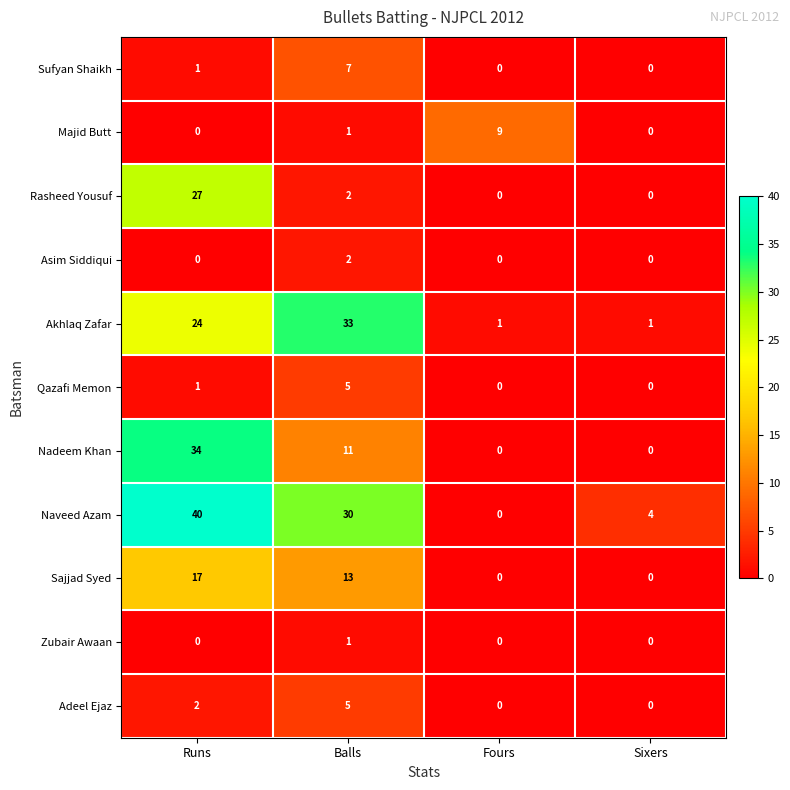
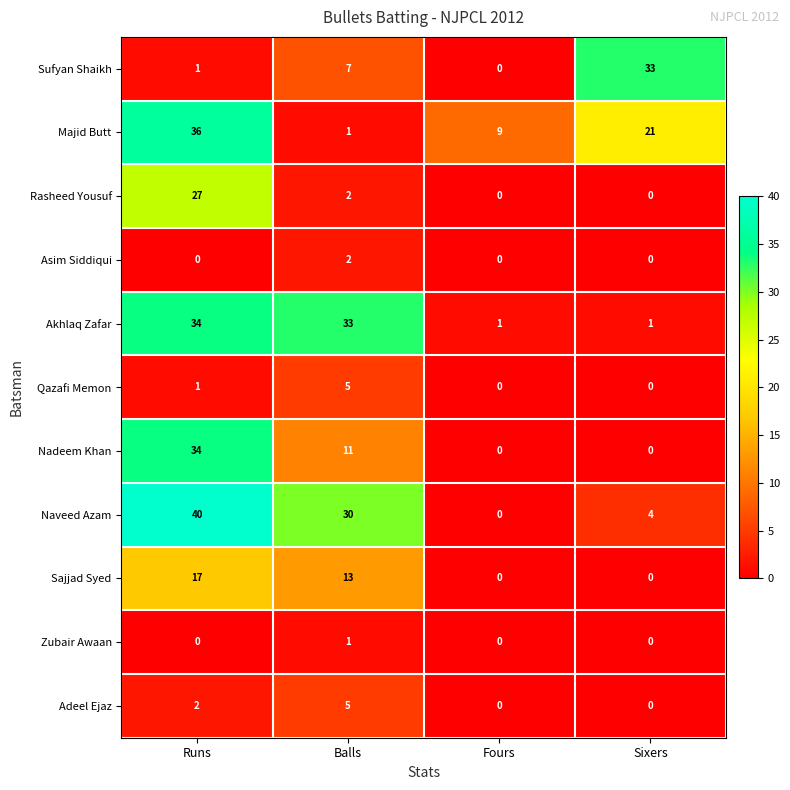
  {
    "Sufyan Shaikh": {
      "Runs": 1,
      "Balls": 7,
      "Fours": 0,
-     "Sixers": 0
+     "Sixers": 33
    },
    "Majid Butt": {
-     "Runs": 0,
+     "Runs": 36,
      "Balls": 1,
      "Fours": 9,
-     "Sixers": 0
+     "Sixers": 21
    },
    "Rasheed Yousuf": {
      "Runs": 27,
      "Balls": 2,
      "Fours": 0,
      "Sixers": 0
    },
    "Asim Siddiqui": {
      "Runs": 0,
      "Balls": 2,
      "Fours": 0,
      "Sixers": 0
    },
    "Akhlaq Zafar": {
-     "Runs": 24,
+     "Runs": 34,
      "Balls": 33,
      "Fours": 1,
      "Sixers": 1
    },
    "Qazafi Memon": {
      "Runs": 1,
      "Balls": 5,
      "Fours": 0,
      "Sixers": 0
    },
    "Nadeem Khan": {
      "Runs": 34,
      "Balls": 11,
      "Fours": 0,
      "Sixers": 0
    },
    "Naveed Azam": {
      "Runs": 40,
      "Balls": 30,
      "Fours": 0,
      "Sixers": 4
    },
    "Sajjad Syed": {
      "Runs": 17,
      "Balls": 13,
      "Fours": 0,
      "Sixers": 0
    },
    "Zubair Awaan": {
      "Runs": 0,
      "Balls": 1,
      "Fours": 0,
      "Sixers": 0
    },
    "Adeel Ejaz": {
      "Runs": 2,
      "Balls": 5,
      "Fours": 0,
      "Sixers": 0
    }
  }
